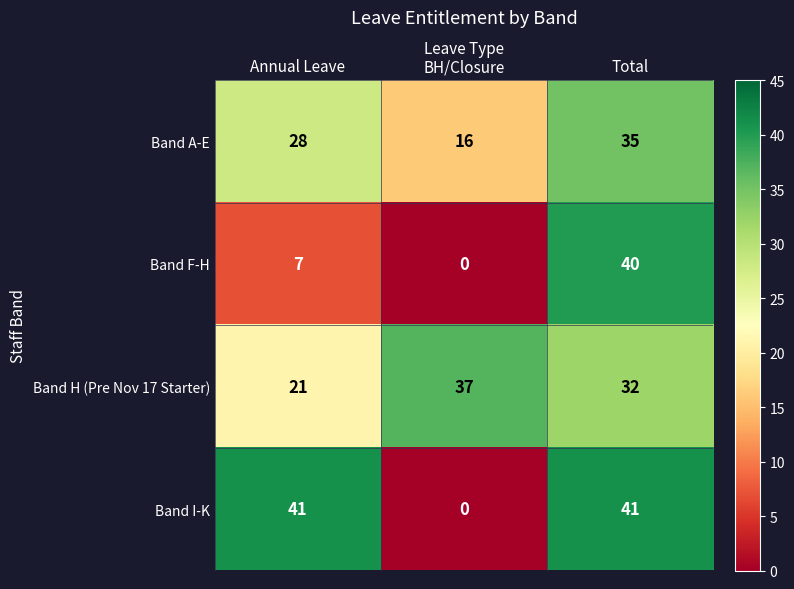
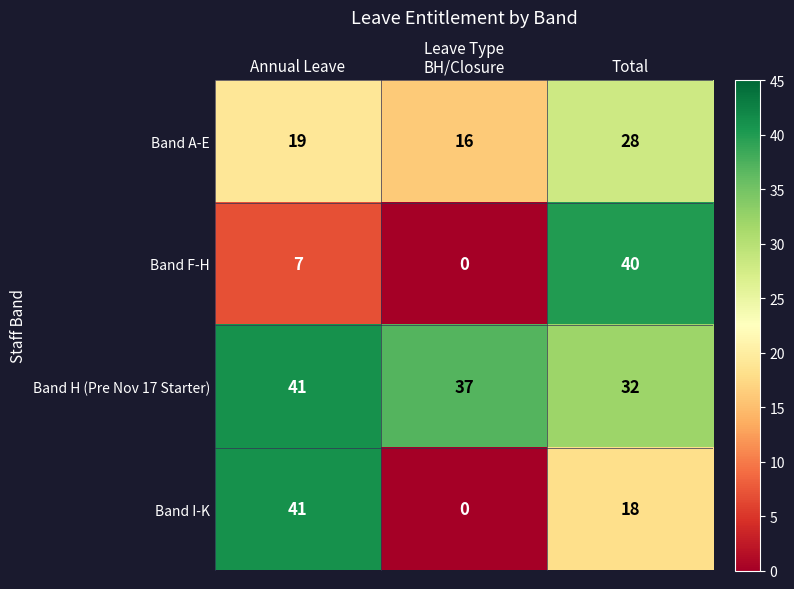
  {
    "Band A-E": {
-     "Annual Leave": 28,
+     "Annual Leave": 19,
      "BH/Closure": 16,
-     "Total": 35
+     "Total": 28
    },
    "Band F-H": {
      "Annual Leave": 7,
      "BH/Closure": 0,
      "Total": 40
    },
    "Band H (Pre Nov 17 Starter)": {
-     "Annual Leave": 21,
+     "Annual Leave": 41,
      "BH/Closure": 37,
      "Total": 32
    },
    "Band I-K": {
      "Annual Leave": 41,
      "BH/Closure": 0,
-     "Total": 41
+     "Total": 18
    }
  }
